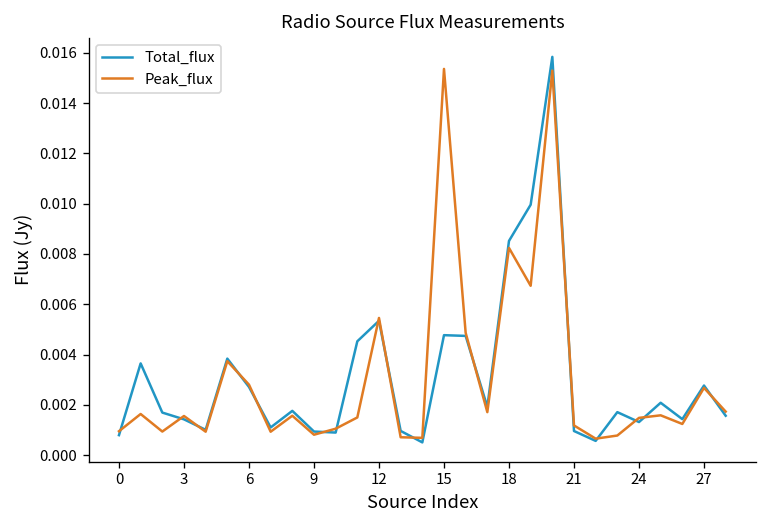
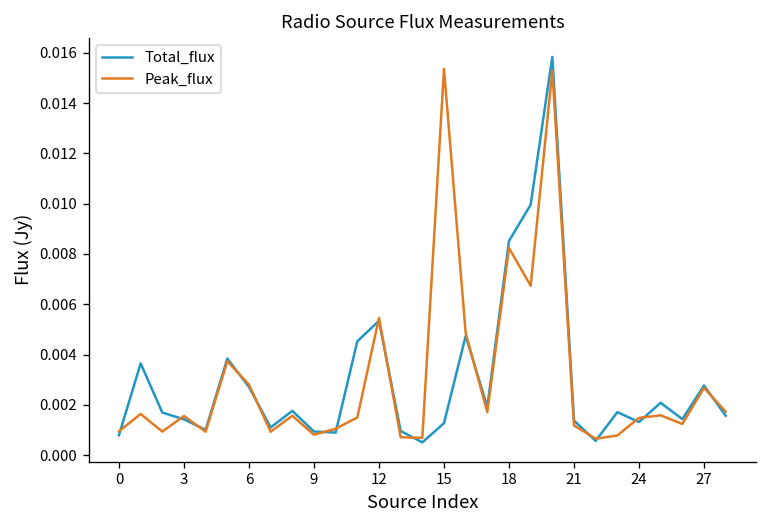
  {
    "Total_flux": {
      "0": 0.0008,
      "3": 0.0014,
      "9": 0.0009,
-     "15": 0.0048,
+     "15": 0.0013,
      "18": 0.0085,
-     "21": 0.0010,
+     "21": 0.0014,
      "24": 0.0013
    },
    "Peak_flux": {
      "0": 0.0010,
      "3": 0.0016,
      "9": 0.0008,
      "15": 0.0154,
      "18": 0.0082,
      "21": 0.0012,
      "24": 0.0015
    }
  }
